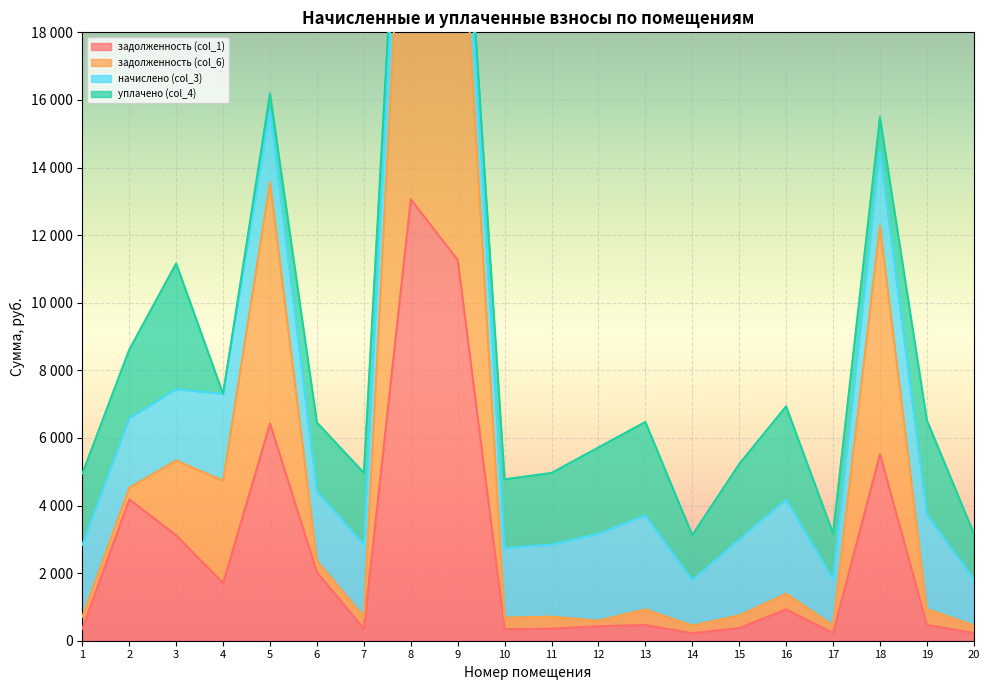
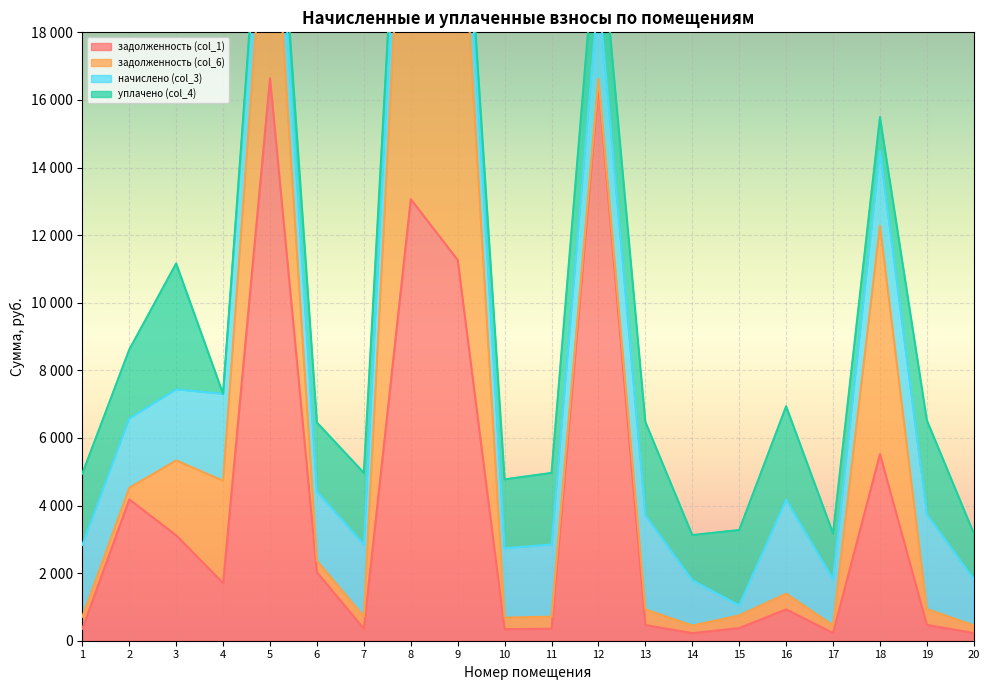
  {
    "задолженность (col_1)": {
      "1": 400,
      "2": 4200,
      "3": 3100,
      "4": 1700,
-     "5": 6400,
+     "5": 16600,
      "6": 2000,
      "7": 400,
      "8": 13100,
      "9": 11300,
      "10": 300,
      "11": 400,
-     "12": 400,
+     "12": 16500,
      "13": 500,
      "14": 200,
      "15": 400,
      "16": 900,
      "17": 200,
      "18": 5500,
      "19": 500,
      "20": 200
    },
    "задолженность (col_6)": {
      "1": 400,
      "2": 300,
      "3": 2200,
      "4": 3000,
      "6": 300,
      "7": 400,
      "10": 300,
      "11": 400,
      "12": 200,
      "13": 500,
      "14": 200,
      "15": 400,
      "16": 500,
      "17": 200,
      "18": 6800,
      "19": 500,
      "20": 200
    },
    "начислено (col_3)": {
      "1": 2100,
      "2": 2100,
      "3": 2100,
      "6": 2100,
      "7": 2100,
      "10": 2100,
      "11": 2100,
      "13": 2800,
      "14": 1300,
-     "15": 2200,
+     "15": 300,
      "16": 2800,
      "17": 1400,
      "18": 2200,
      "19": 2800,
      "20": 1400
    },
    "уплачено (col_4)": {
      "1": 2100,
      "2": 2000,
      "3": 3700,
      "6": 2000,
      "7": 2100,
      "10": 2000,
      "11": 2100,
      "13": 2800,
      "14": 1300,
      "15": 2200,
      "16": 2800,
      "17": 1400,
      "18": 1000,
      "19": 2800,
      "20": 1400
    }
  }
